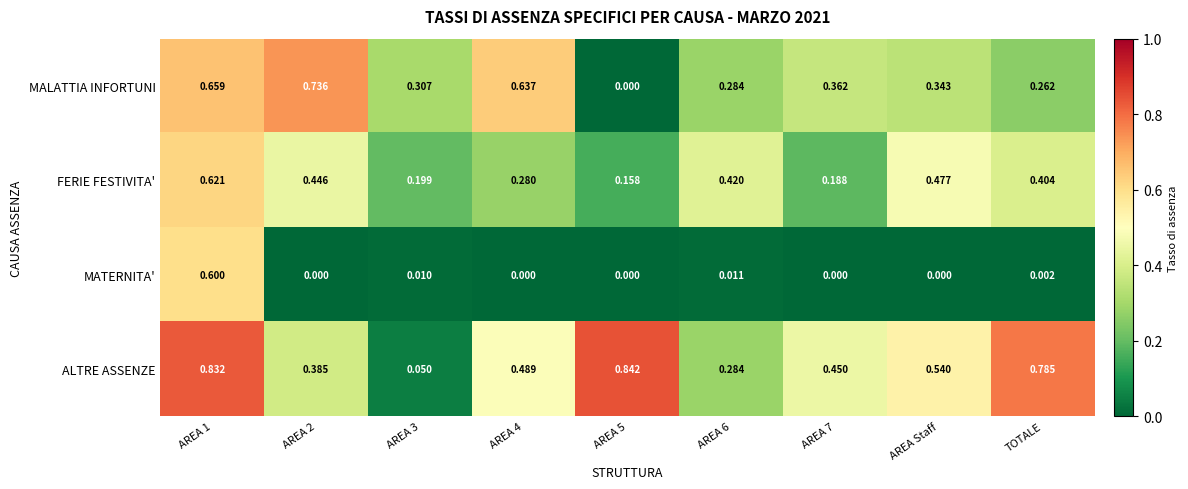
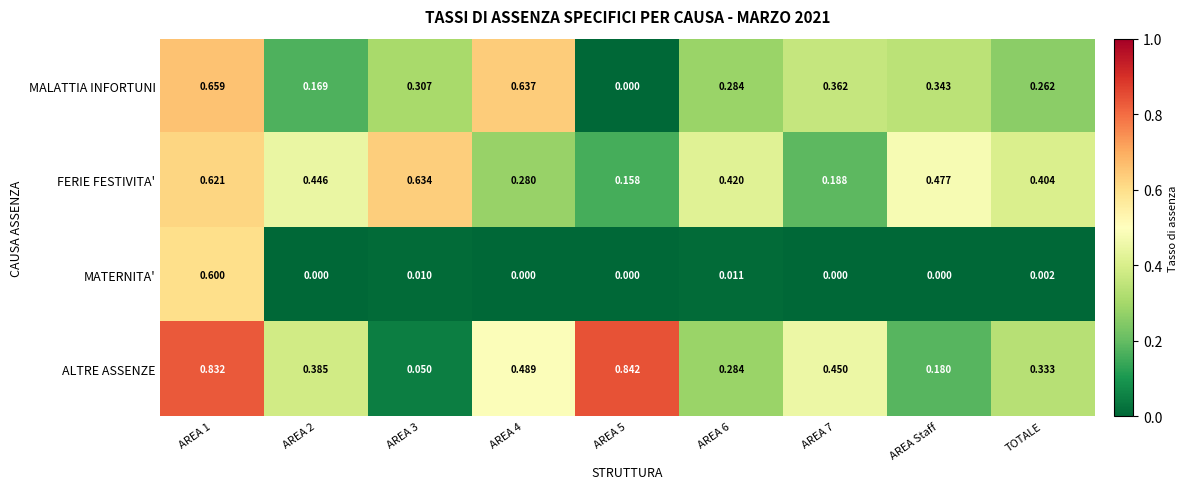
  {
    "MALATTIA INFORTUNI": {
      "AREA 1": 0.659,
-     "AREA 2": 0.736,
+     "AREA 2": 0.169,
      "AREA 3": 0.307,
      "AREA 4": 0.637,
      "AREA 5": 0.000,
      "AREA 6": 0.284,
      "AREA 7": 0.362,
      "AREA Staff": 0.343,
      "TOTALE": 0.262
    },
    "FERIE FESTIVITA'": {
      "AREA 1": 0.621,
      "AREA 2": 0.446,
-     "AREA 3": 0.199,
+     "AREA 3": 0.634,
      "AREA 4": 0.280,
      "AREA 5": 0.158,
      "AREA 6": 0.420,
      "AREA 7": 0.188,
      "AREA Staff": 0.477,
      "TOTALE": 0.404
    },
    "MATERNITA'": {
      "AREA 1": 0.600,
      "AREA 2": 0.000,
      "AREA 3": 0.010,
      "AREA 4": 0.000,
      "AREA 5": 0.000,
      "AREA 6": 0.011,
      "AREA 7": 0.000,
      "AREA Staff": 0.000,
      "TOTALE": 0.002
    },
    "ALTRE ASSENZE": {
      "AREA 1": 0.832,
      "AREA 2": 0.385,
      "AREA 3": 0.050,
      "AREA 4": 0.489,
      "AREA 5": 0.842,
      "AREA 6": 0.284,
      "AREA 7": 0.450,
-     "AREA Staff": 0.540,
-     "TOTALE": 0.785
+     "AREA Staff": 0.180,
+     "TOTALE": 0.333
    }
  }
